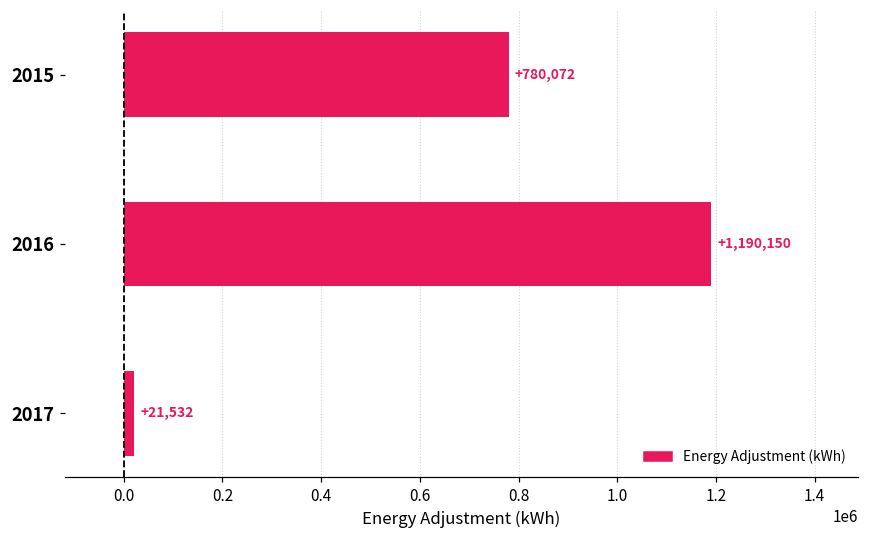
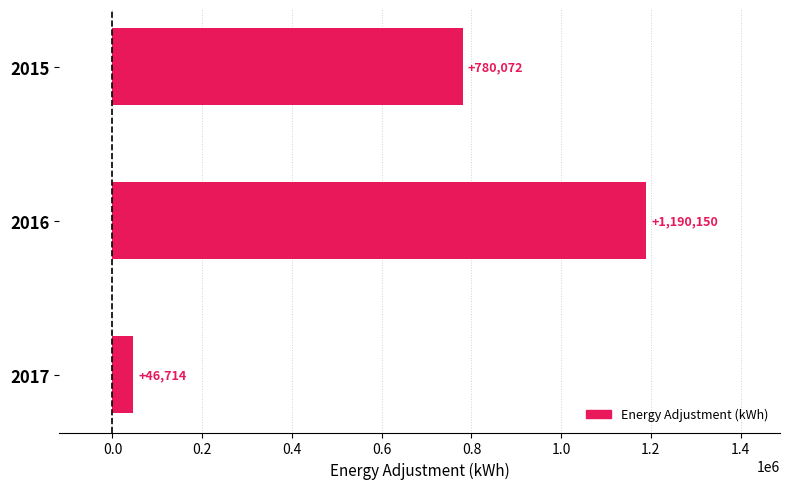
  {
    "2015": "+780,072",
    "2016": "+1,190,150",
-   "2017": "+21,532"
+   "2017": "+46,714"
  }
